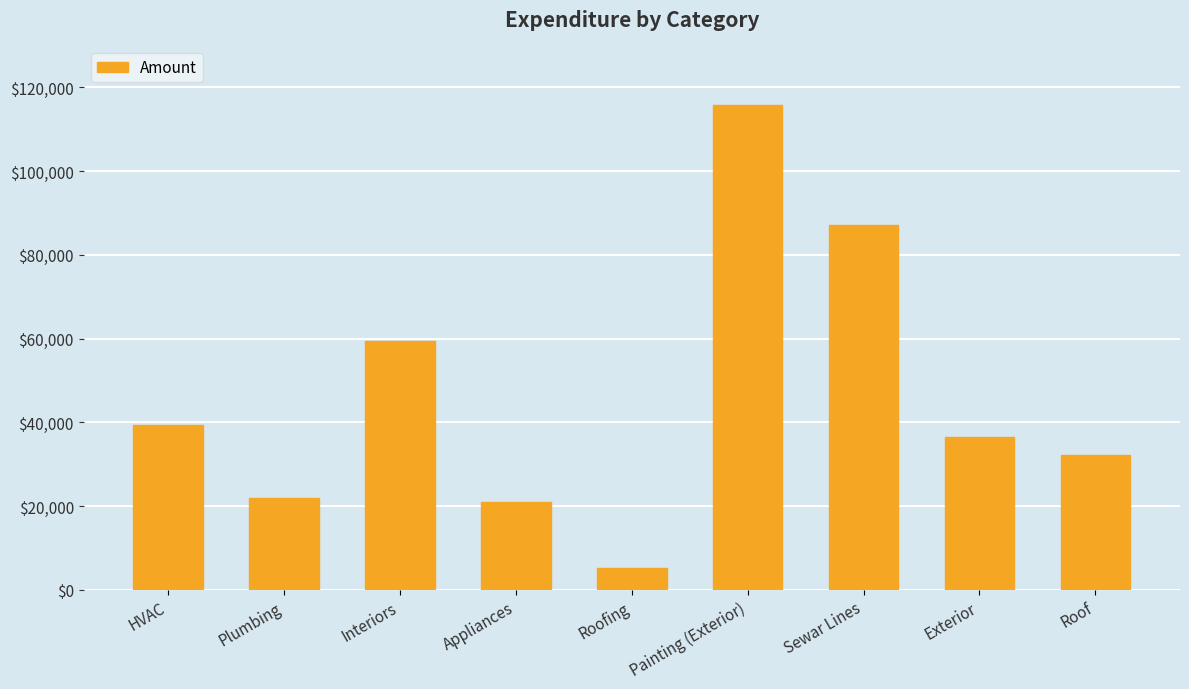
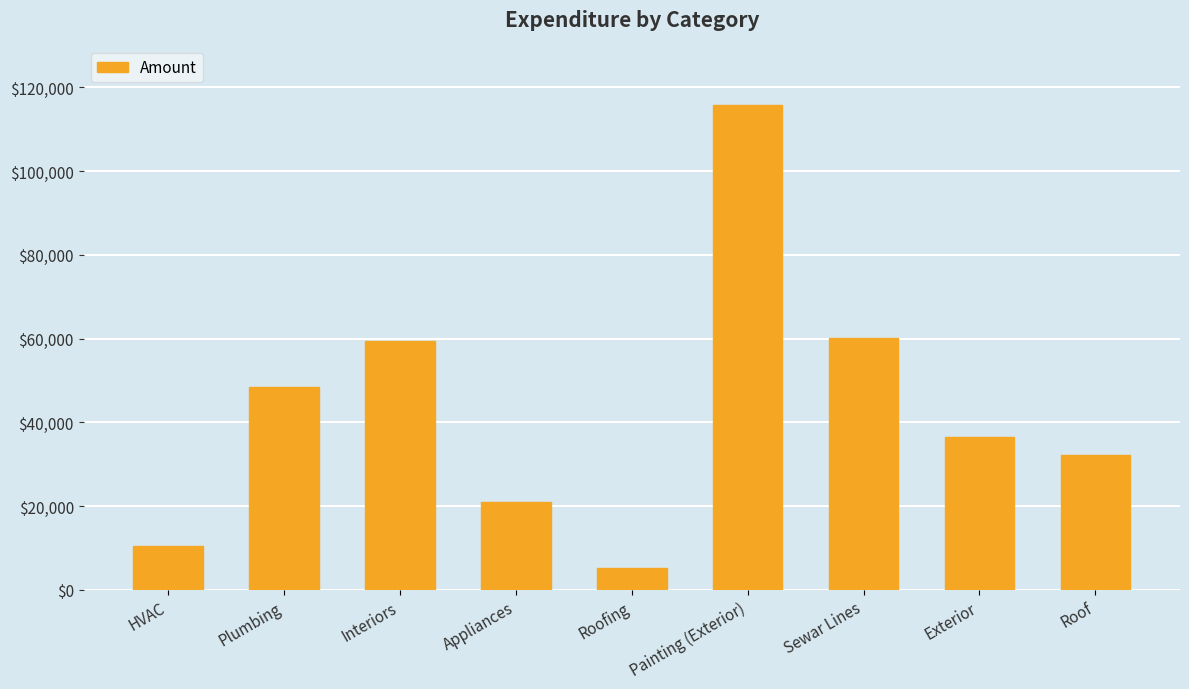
  {
-   "HVAC": "$39,000",
-   "Plumbing": "$22,000",
+   "HVAC": "$11,000",
+   "Plumbing": "$48,000",
    "Interiors": "$59,000",
    "Appliances": "$21,000",
    "Roofing": "$5,000",
    "Painting (Exterior)": "$116,000",
-   "Sewar Lines": "$87,000",
+   "Sewar Lines": "$60,000",
    "Exterior": "$36,000",
    "Roof": "$32,000"
  }
